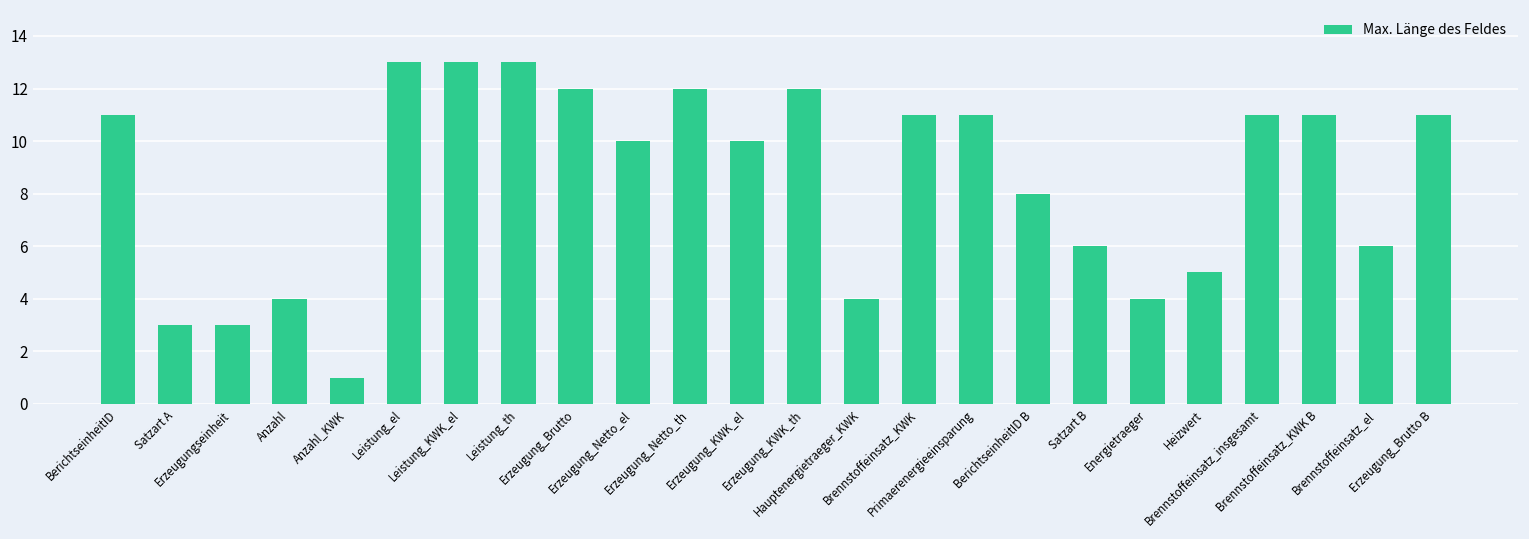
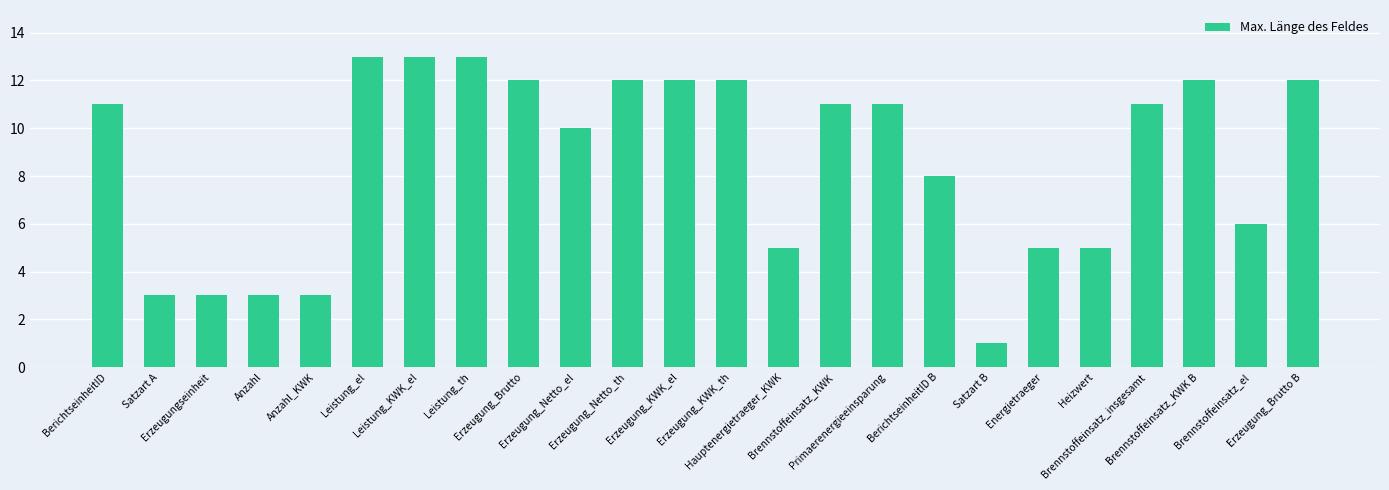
  {
    "BerichtseinheitID": 11,
    "Satzart A": 3,
    "Erzeugungseinheit": 3,
-   "Anzahl": 4,
-   "Anzahl_KWK": 1,
+   "Anzahl": 3,
+   "Anzahl_KWK": 3,
    "Leistung_el": 13,
    "Leistung_KWK_el": 13,
    "Leistung_th": 13,
    "Erzeugung_Brutto": 12,
    "Erzeugung_Netto_el": 10,
    "Erzeugung_Netto_th": 12,
-   "Erzeugung_KWK_el": 10,
+   "Erzeugung_KWK_el": 12,
    "Erzeugung_KWK_th": 12,
-   "Hauptenergietraeger_KWK": 4,
+   "Hauptenergietraeger_KWK": 5,
    "Brennstoffeinsatz_KWK": 11,
    "Primaerenergieeinsparung": 11,
    "BerichtseinheitID B": 8,
-   "Satzart B": 6,
-   "Energietraeger": 4,
+   "Satzart B": 1,
+   "Energietraeger": 5,
    "Heizwert": 5,
    "Brennstoffeinsatz_insgesamt": 11,
-   "Brennstoffeinsatz_KWK B": 11,
+   "Brennstoffeinsatz_KWK B": 12,
    "Brennstoffeinsatz_el": 6,
-   "Erzeugung_Brutto B": 11
+   "Erzeugung_Brutto B": 12
  }
